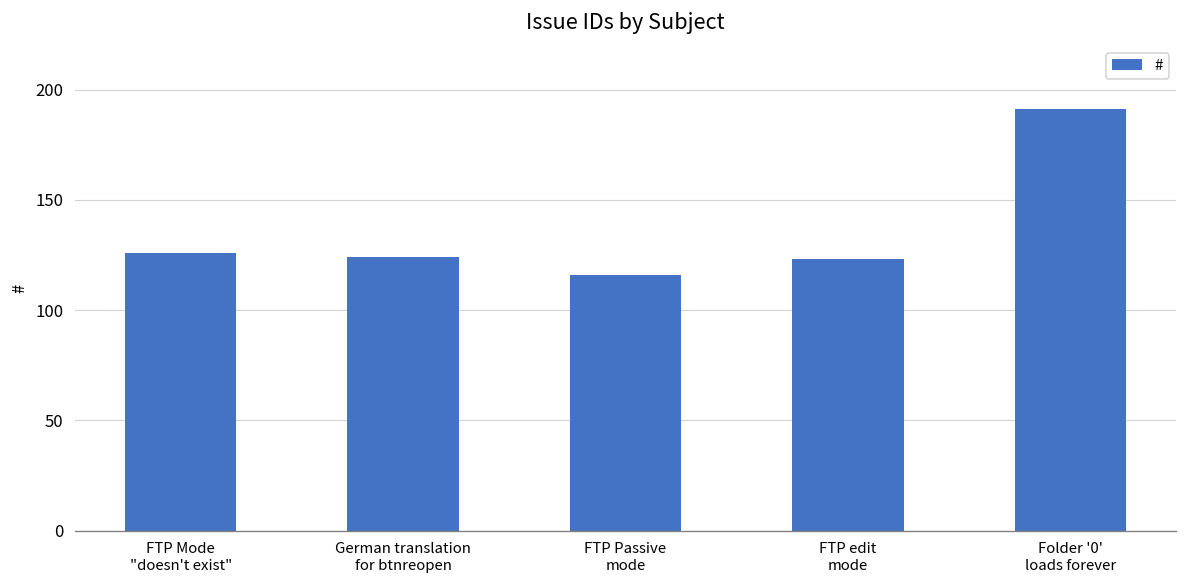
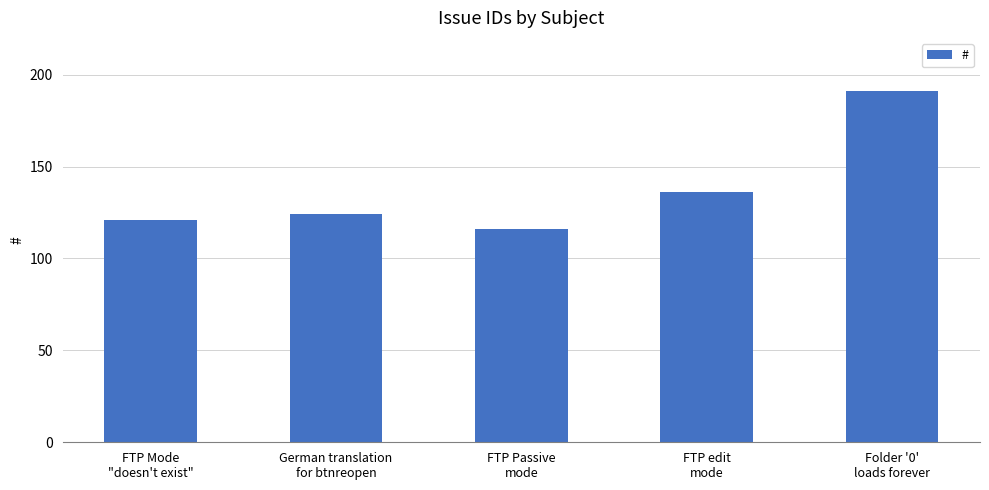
  {
-   "FTP Mode \"doesn't exist\"": 126,
+   "FTP Mode \"doesn't exist\"": 121,
    "German translation for btnreopen": 124,
    "FTP Passive mode": 116,
-   "FTP edit mode": 123,
+   "FTP edit mode": 136,
    "Folder '0' loads forever": 191
  }
